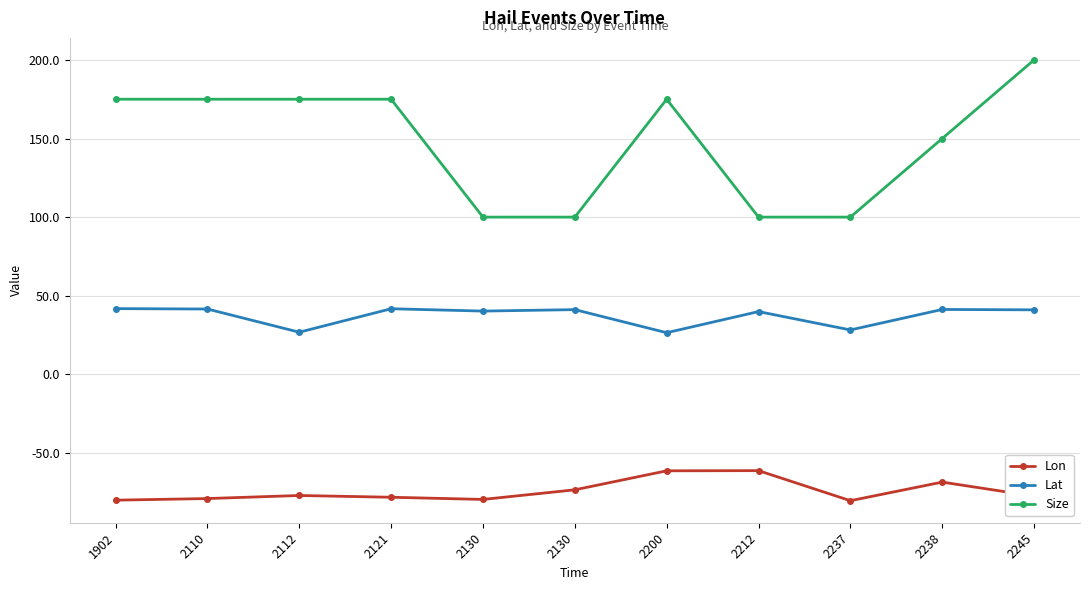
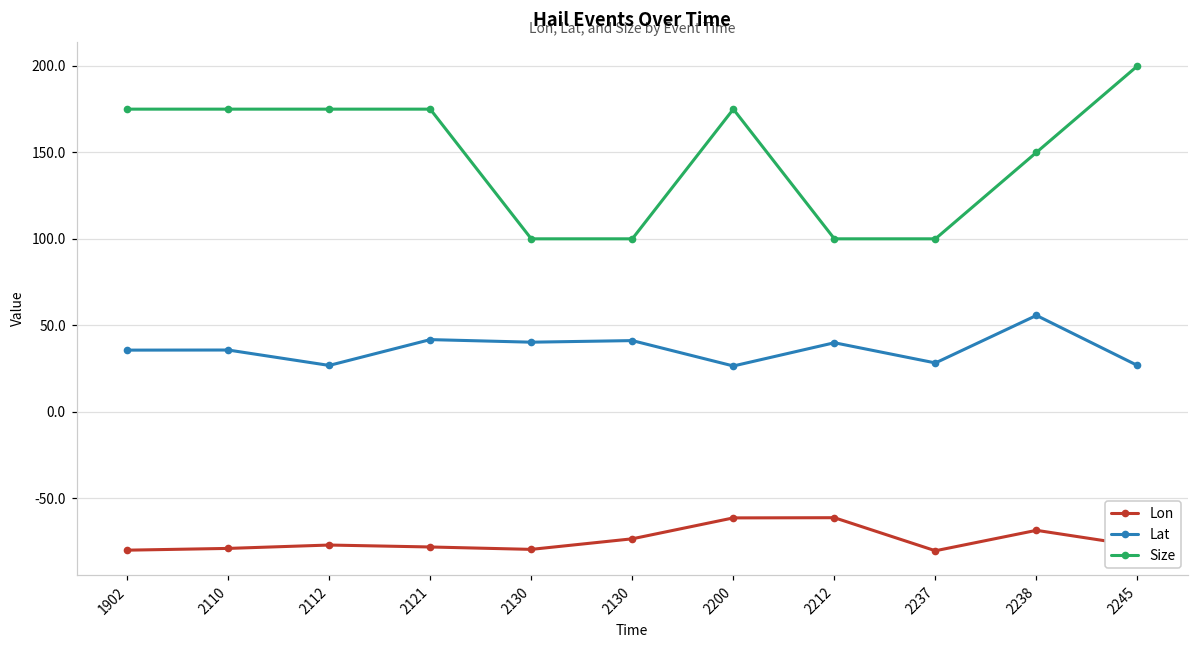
  {
    "Lon": {
      "1902": -80,
      "2110": -79,
      "2112": -77,
      "2121": -78,
      "2200": -61,
      "2212": -61,
      "2237": -80,
      "2238": -69
    },
    "Lat": {
-     "1902": 42,
-     "2110": 42,
+     "1902": 36,
+     "2110": 36,
      "2112": 27,
      "2121": 42,
      "2200": 26,
      "2212": 40,
      "2237": 28,
-     "2238": 41,
-     "2245": 41
+     "2238": 56,
+     "2245": 27
    },
    "Size": {
      "1902": 175,
      "2110": 175,
      "2112": 175,
      "2121": 175,
      "2200": 175,
      "2212": 100,
      "2237": 100,
      "2238": 150,
      "2245": 200
    }
  }
